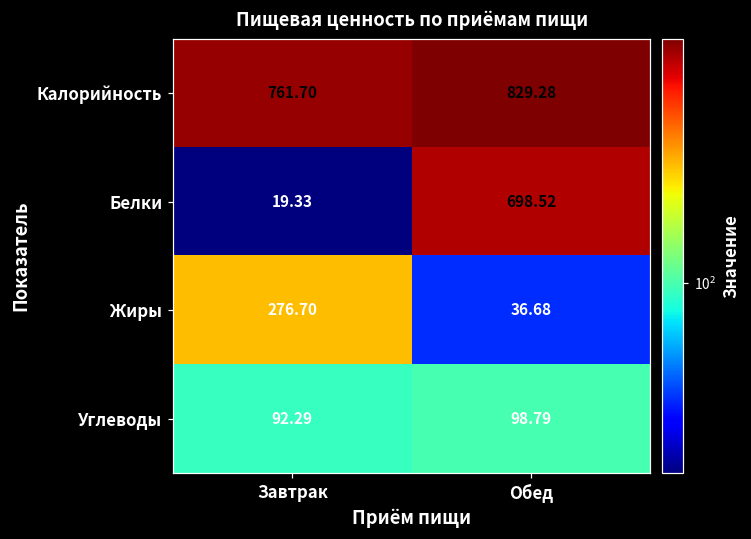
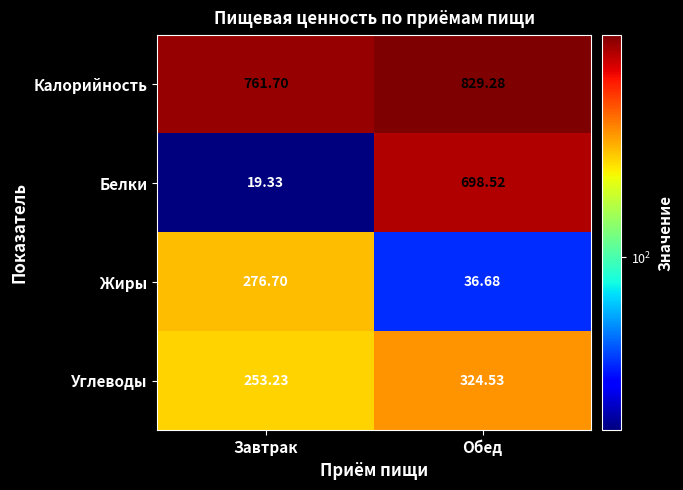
  {
    "Калорийность": {
      "Завтрак": 761.70,
      "Обед": 829.28
    },
    "Белки": {
      "Завтрак": 19.33,
      "Обед": 698.52
    },
    "Жиры": {
      "Завтрак": 276.70,
      "Обед": 36.68
    },
    "Углеводы": {
-     "Завтрак": 92.29,
-     "Обед": 98.79
+     "Завтрак": 253.23,
+     "Обед": 324.53
    }
  }
